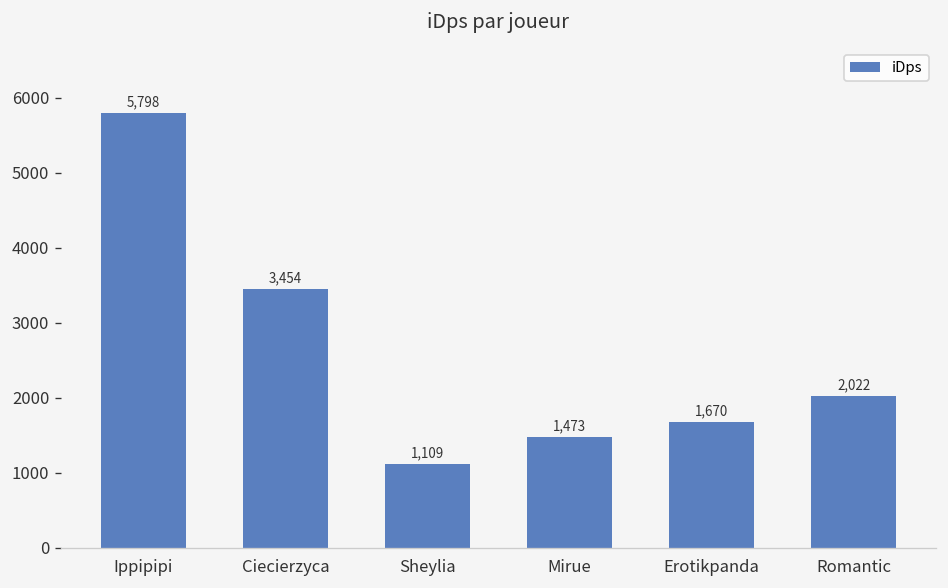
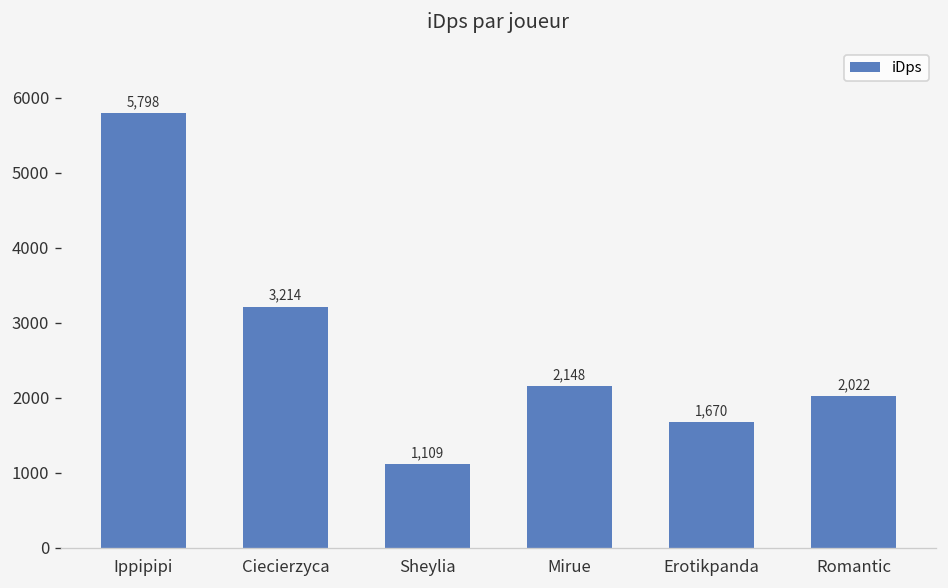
  {
    "Ippipipi": "5,798",
-   "Ciecierzyca": "3,454",
+   "Ciecierzyca": "3,214",
    "Sheylia": "1,109",
-   "Mirue": "1,473",
+   "Mirue": "2,148",
    "Erotikpanda": "1,670",
    "Romantic": "2,022"
  }
